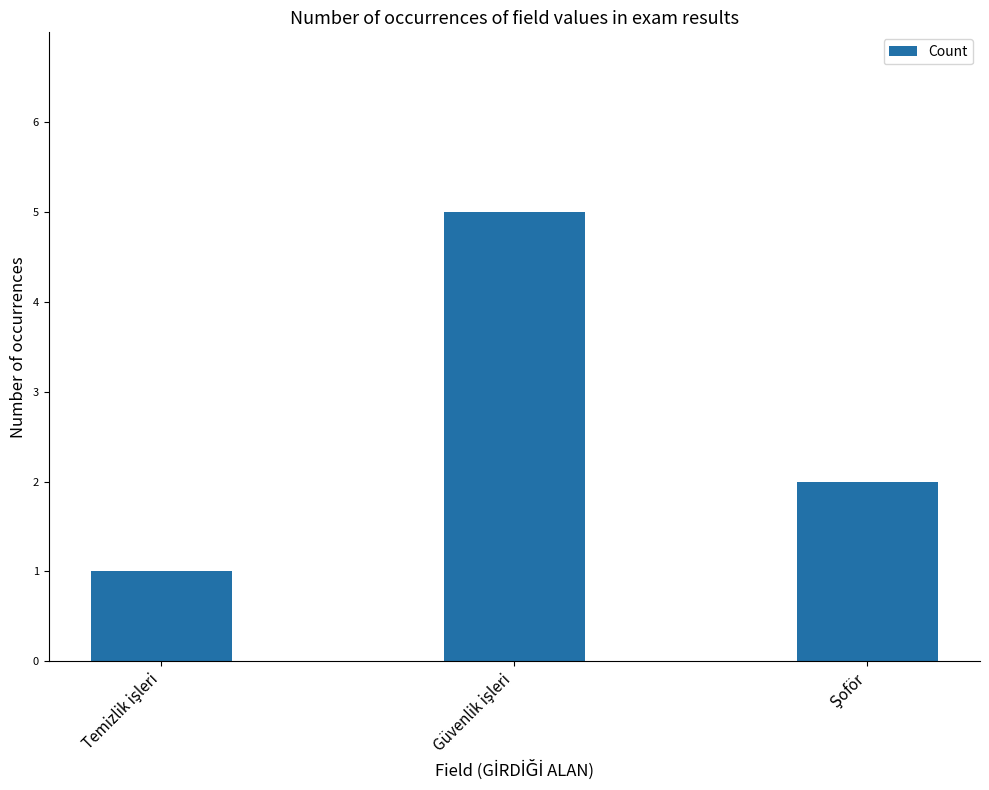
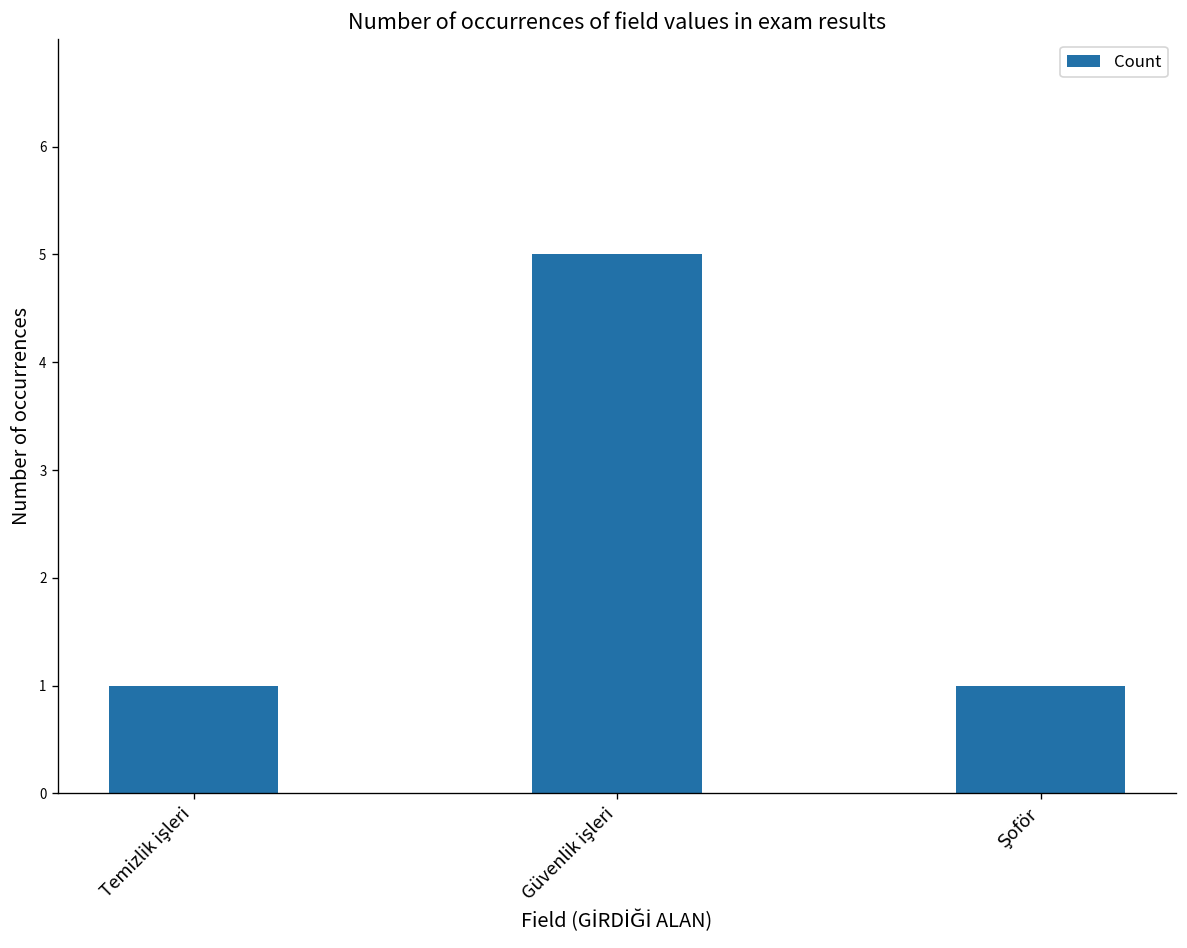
  {
    "Temizlik işleri": 1,
    "Güvenlik işleri": 5,
-   "Şoför": 2
+   "Şoför": 1
  }
